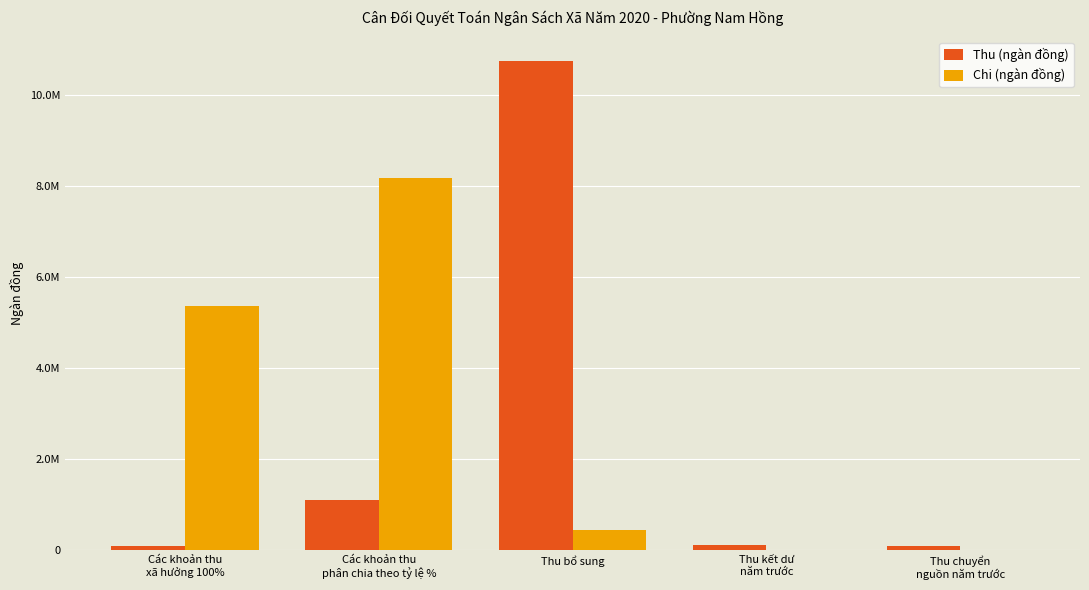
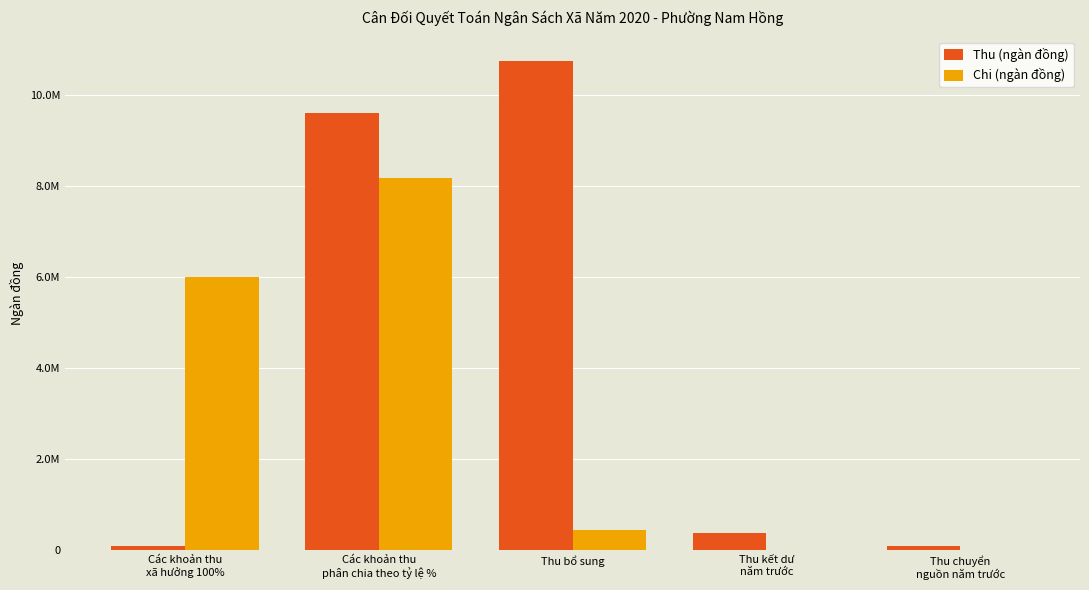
  {
    "Thu (ngàn đồng)": {
      "Các khoản thu xã hưởng 100%": 100000,
-     "Các khoản thu phân chia theo tỷ lệ %": 1100000,
+     "Các khoản thu phân chia theo tỷ lệ %": 9600000,
      "Thu bổ sung": 10700000,
-     "Thu kết dư năm trước": 100000,
+     "Thu kết dư năm trước": 400000,
      "Thu chuyển nguồn năm trước": 100000
    },
    "Chi (ngàn đồng)": {
-     "Các khoản thu xã hưởng 100%": 5400000,
+     "Các khoản thu xã hưởng 100%": 6000000,
      "Các khoản thu phân chia theo tỷ lệ %": 8200000,
      "Thu bổ sung": 400000,
      "Thu kết dư năm trước": 0,
      "Thu chuyển nguồn năm trước": 0
    }
  }
